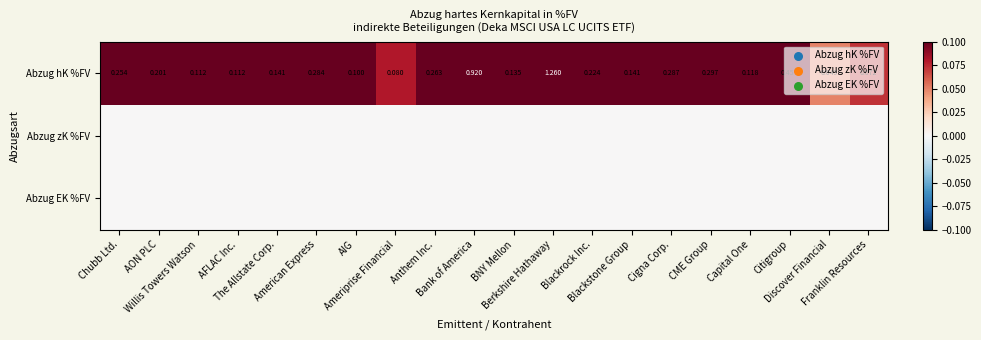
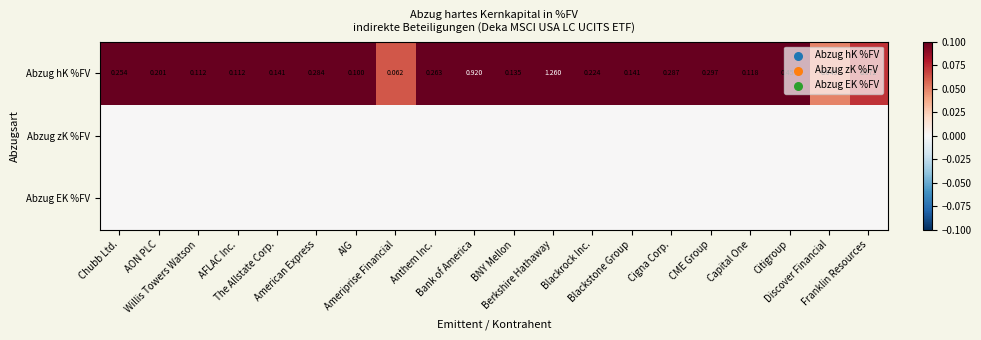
  {
    "Abzug hK %FV": {
      "Chubb Ltd.": 0.254,
      "AON PLC": 0.201,
      "Willis Towers Watson": 0.112,
      "AFLAC Inc.": 0.112,
      "The Allstate Corp.": 0.141,
      "American Express": 0.284,
      "AIG": 0.100,
-     "Ameriprise Financial": 0.080,
+     "Ameriprise Financial": 0.062,
      "Anthem Inc.": 0.263,
      "Bank of America": 0.920,
      "BNY Mellon": 0.135,
      "Berkshire Hathaway": 1.260,
      "Blackrock Inc.": 0.224,
      "Blackstone Group": 0.141,
      "Cigna Corp.": 0.287,
      "CME Group": 0.297,
      "Capital One": 0.118
    }
  }
